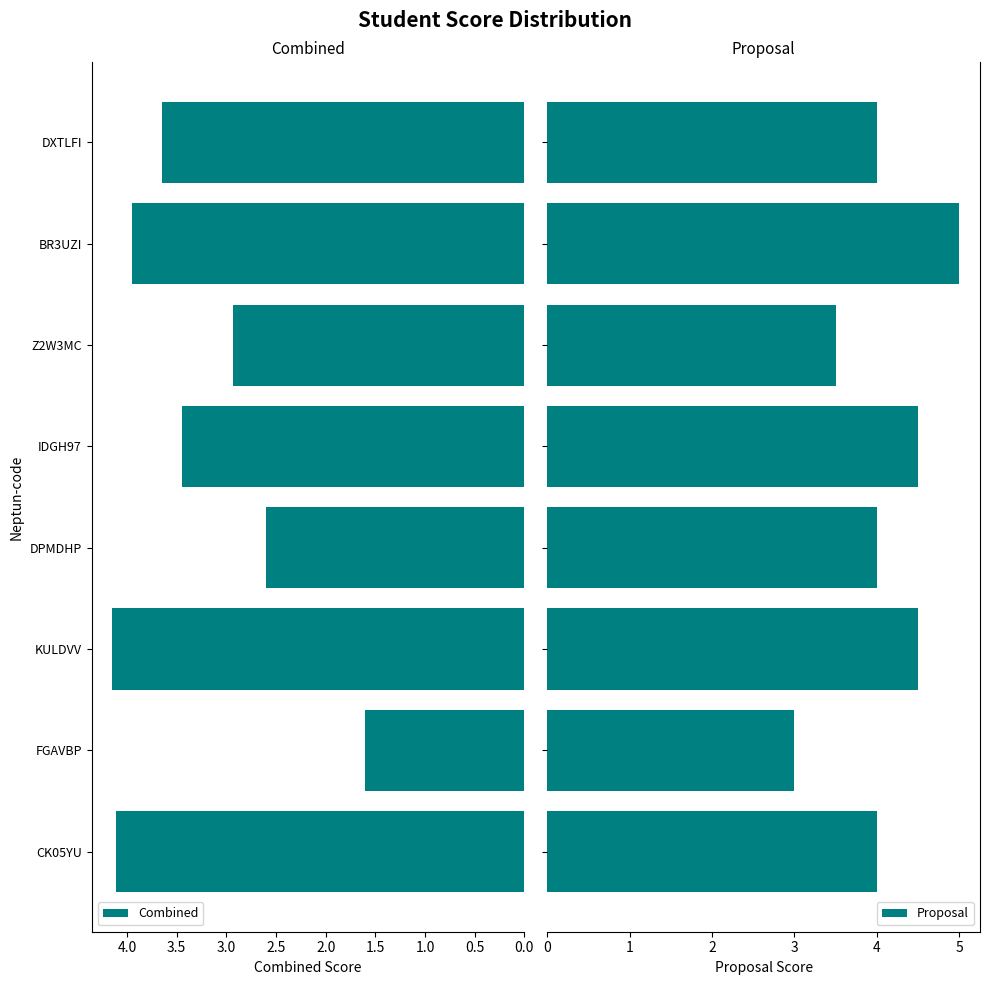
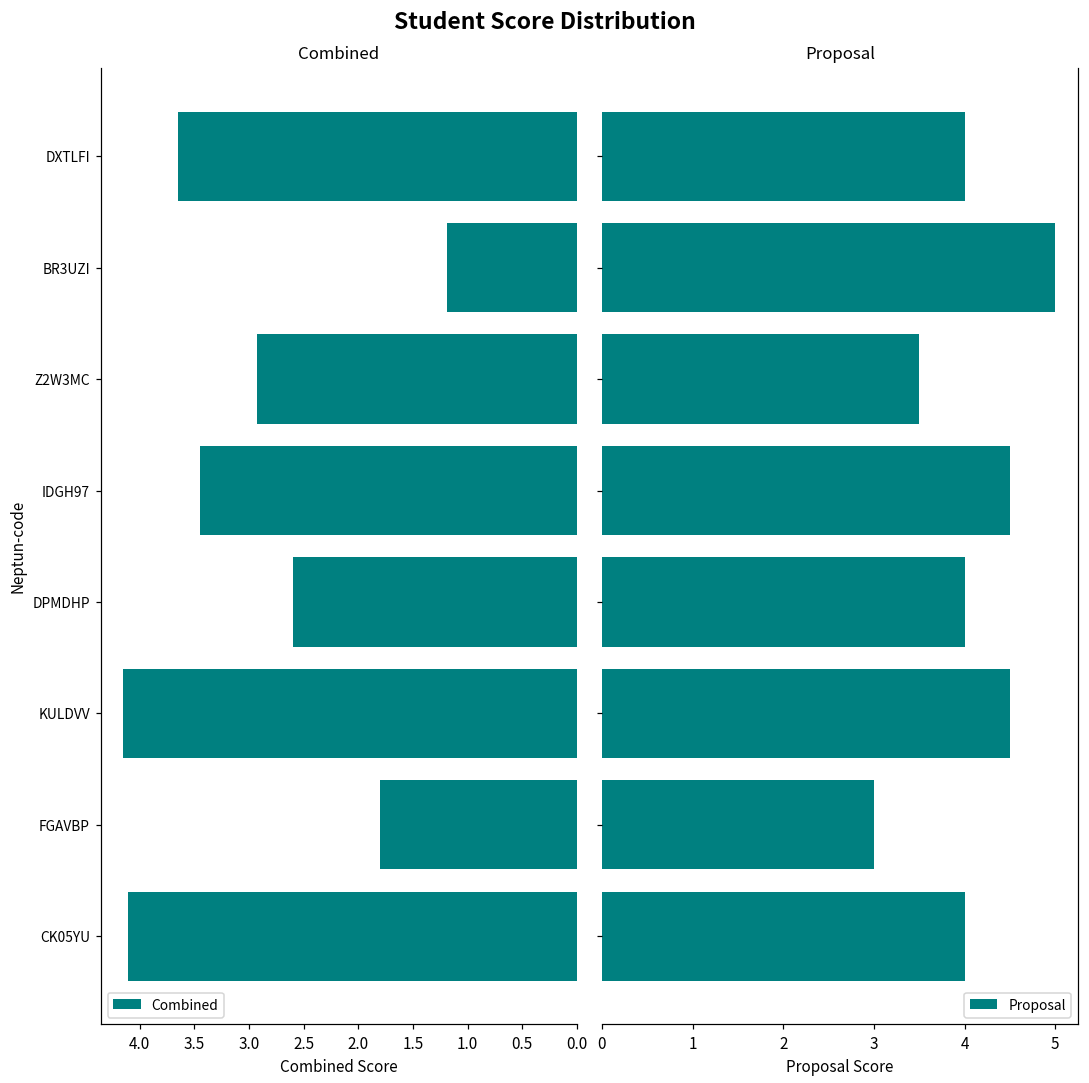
  {
    "Combined": {
      "DXTLFI": 3.7,
-     "BR3UZI": 4.0,
+     "BR3UZI": 1.2,
      "Z2W3MC": 2.9,
      "IDGH97": 3.5,
      "DPMDHP": 2.6,
      "KULDVV": 4.2,
-     "FGAVBP": 1.6,
+     "FGAVBP": 1.8,
      "CK05YU": 4.1
    }
  }
